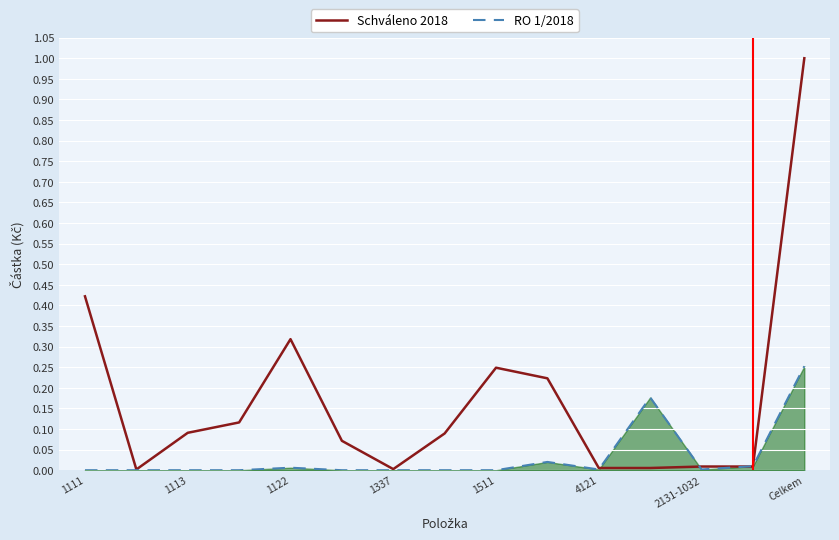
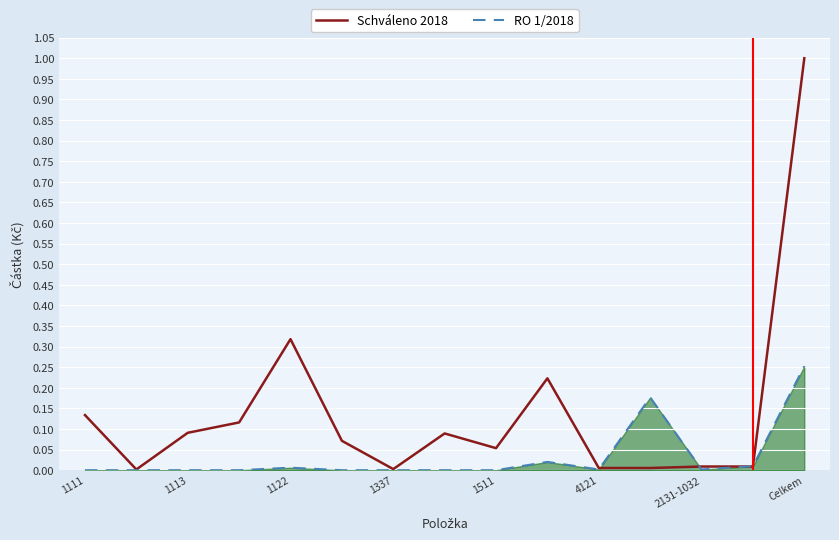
  {
    "Schváleno 2018": {
-     "1111": 0.42,
+     "1111": 0.13,
      "1113": 0.09,
      "1122": 0.32,
-     "1511": 0.25,
+     "1511": 0.05,
      "2131-1032": 0.01,
      "Celkem": 1.00
    },
    "RO 1/2018": {
      "1111": 0.00,
      "1113": 0.00,
      "1122": 0.01,
      "1511": 0.00,
      "2131-1032": 0.00,
      "Celkem": 0.25
    }
  }
